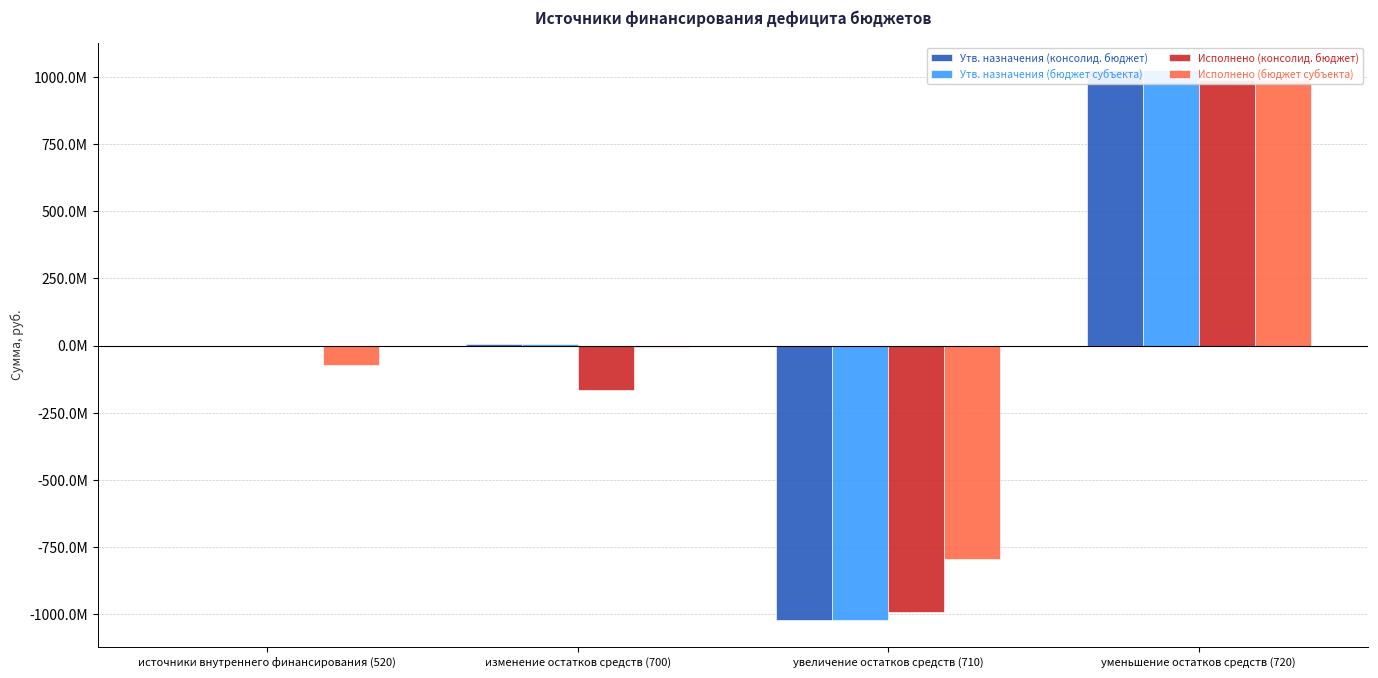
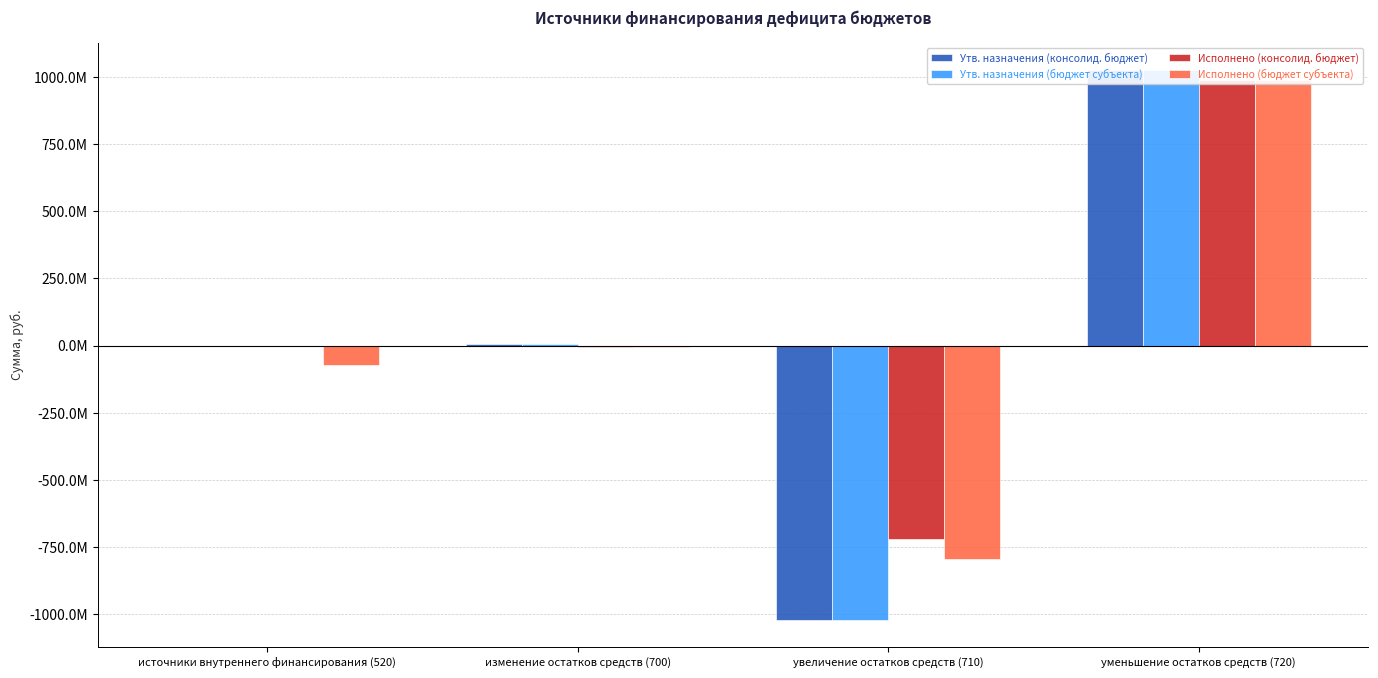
  {
    "Утв. назначения (консолид. бюджет)": {
      "увеличение остатков средств (710)": -1020000000
    },
    "Утв. назначения (бюджет субъекта)": {
      "увеличение остатков средств (710)": -1020000000
    },
    "Исполнено (консолид. бюджет)": {
-     "изменение остатков средств (700)": -170000000,
-     "увеличение остатков средств (710)": -990000000
+     "изменение остатков средств (700)": 0,
+     "увеличение остатков средств (710)": -720000000
    },
    "Исполнено (бюджет субъекта)": {
      "источники внутреннего финансирования (520)": -70000000,
      "увеличение остатков средств (710)": -790000000
    }
  }
